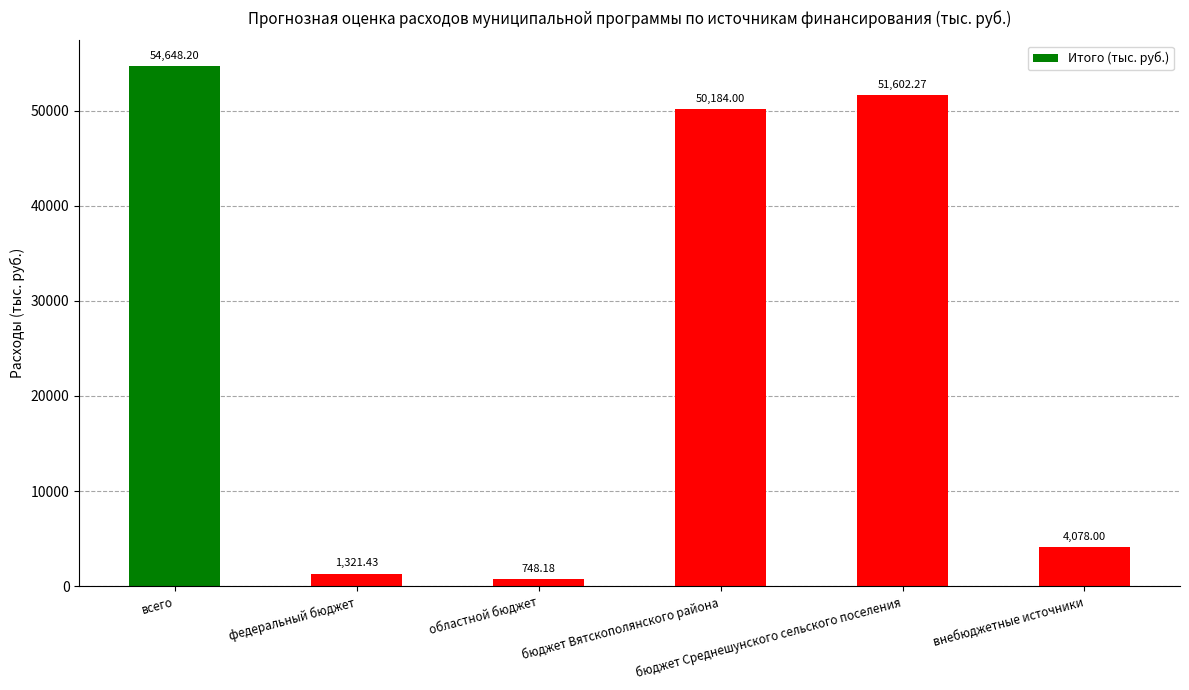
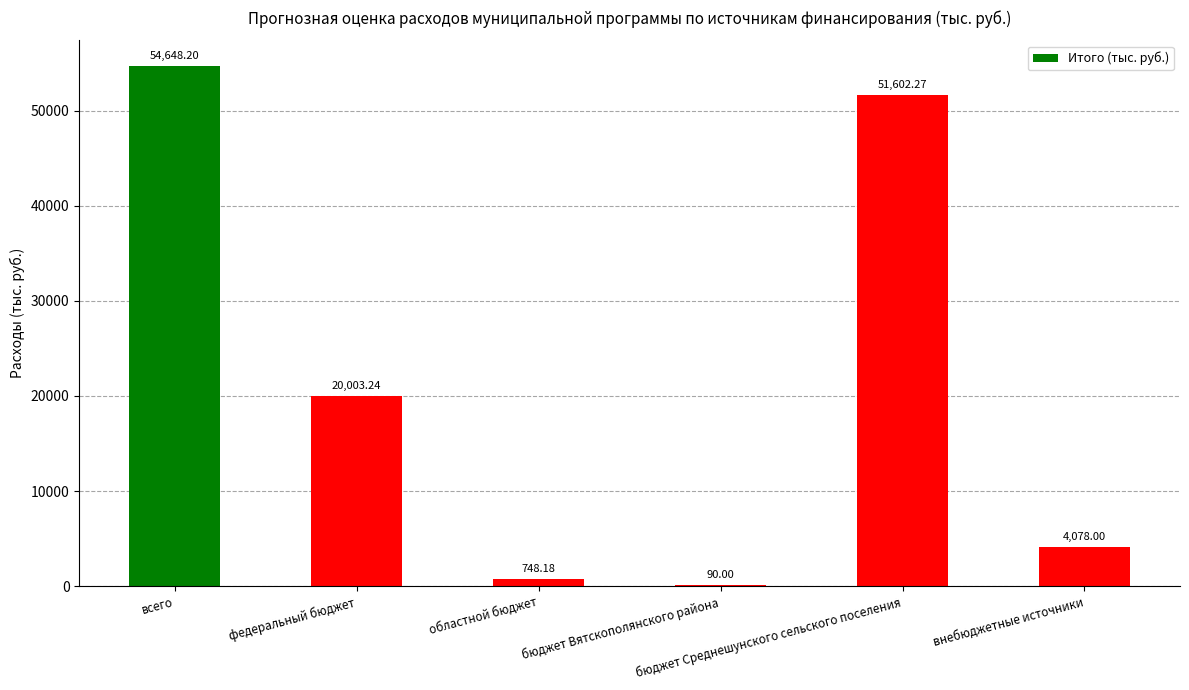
  {
    "всего": "54,648.20",
-   "федеральный бюджет": "1,321.43",
+   "федеральный бюджет": "20,003.24",
    "областной бюджет": "748.18",
-   "бюджет Вятскополянского района": "50,184.00",
+   "бюджет Вятскополянского района": "90.00",
    "бюджет Среднешунского сельского поселения": "51,602.27",
    "внебюджетные источники": "4,078.00"
  }
